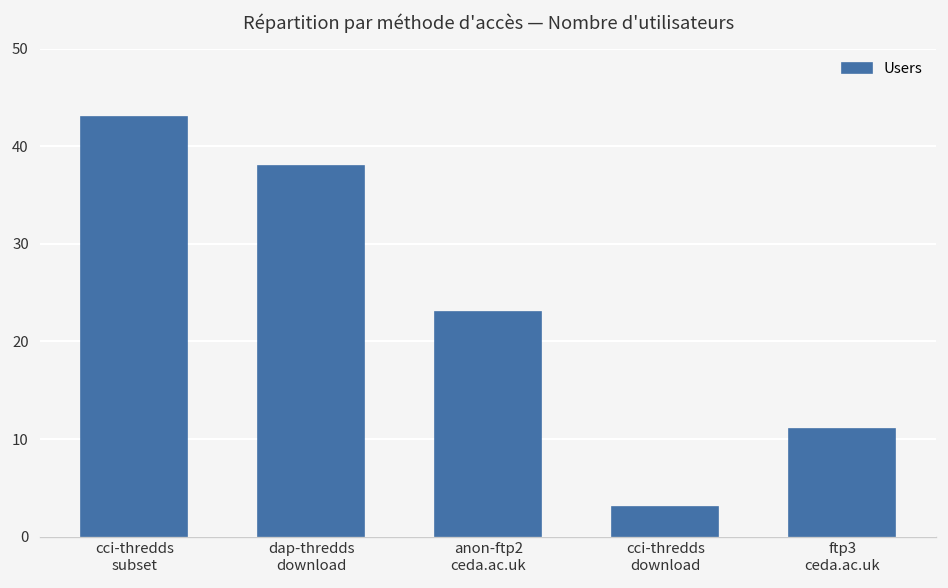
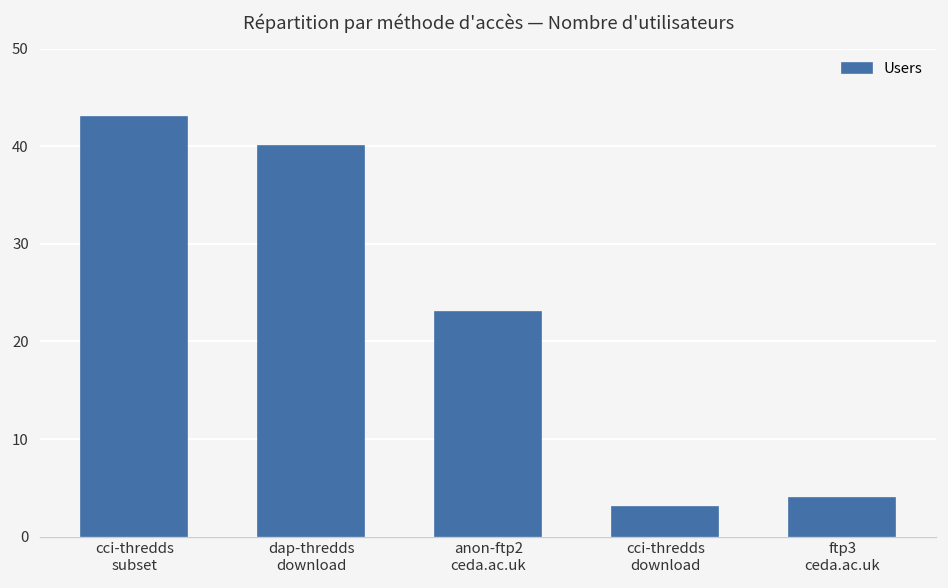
  {
    "cci-thredds subset": 43,
-   "dap-thredds download": 38,
+   "dap-thredds download": 40,
    "anon-ftp2 ceda.ac.uk": 23,
    "cci-thredds download": 3,
-   "ftp3 ceda.ac.uk": 11
+   "ftp3 ceda.ac.uk": 4
  }
